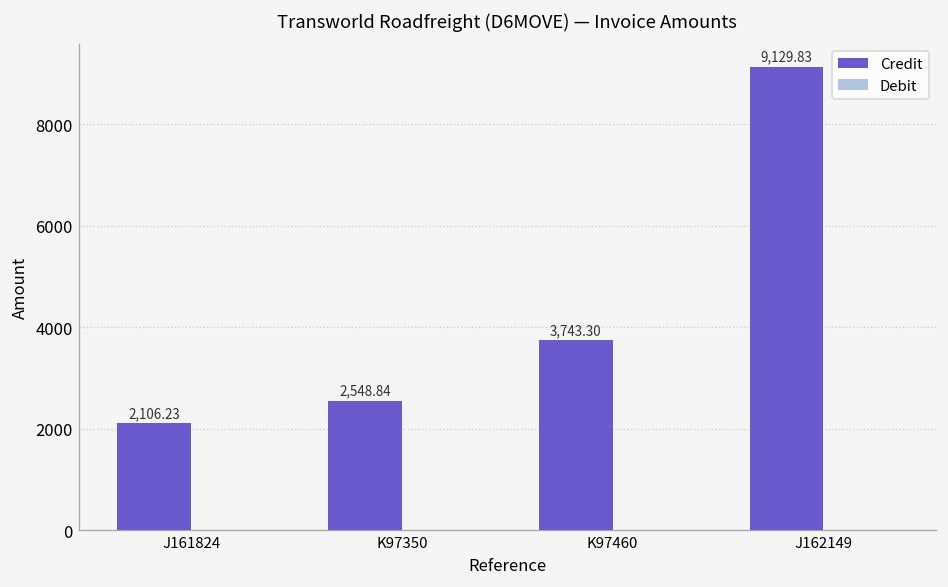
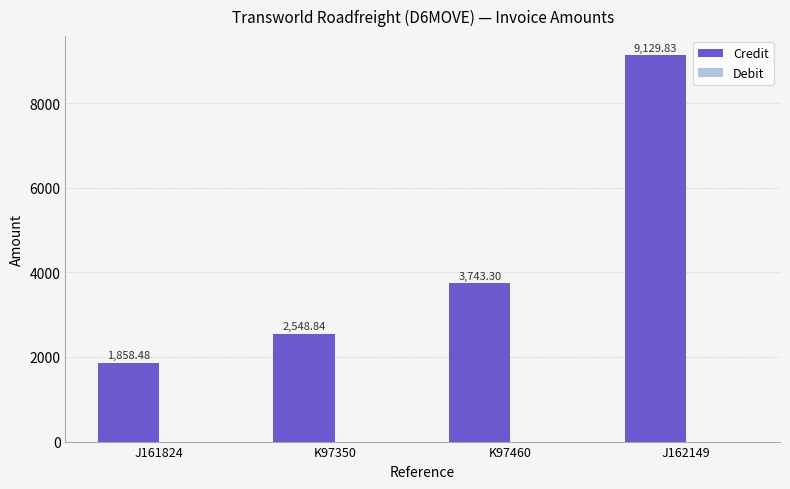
  {
    "Credit": {
-     "J161824": "2,106.23",
+     "J161824": "1,858.48",
      "K97350": "2,548.84",
      "K97460": "3,743.30",
      "J162149": "9,129.83"
    },
    "Debit": {
      "J161824": "0",
      "K97350": "0",
      "K97460": "0",
      "J162149": "0"
    }
  }
